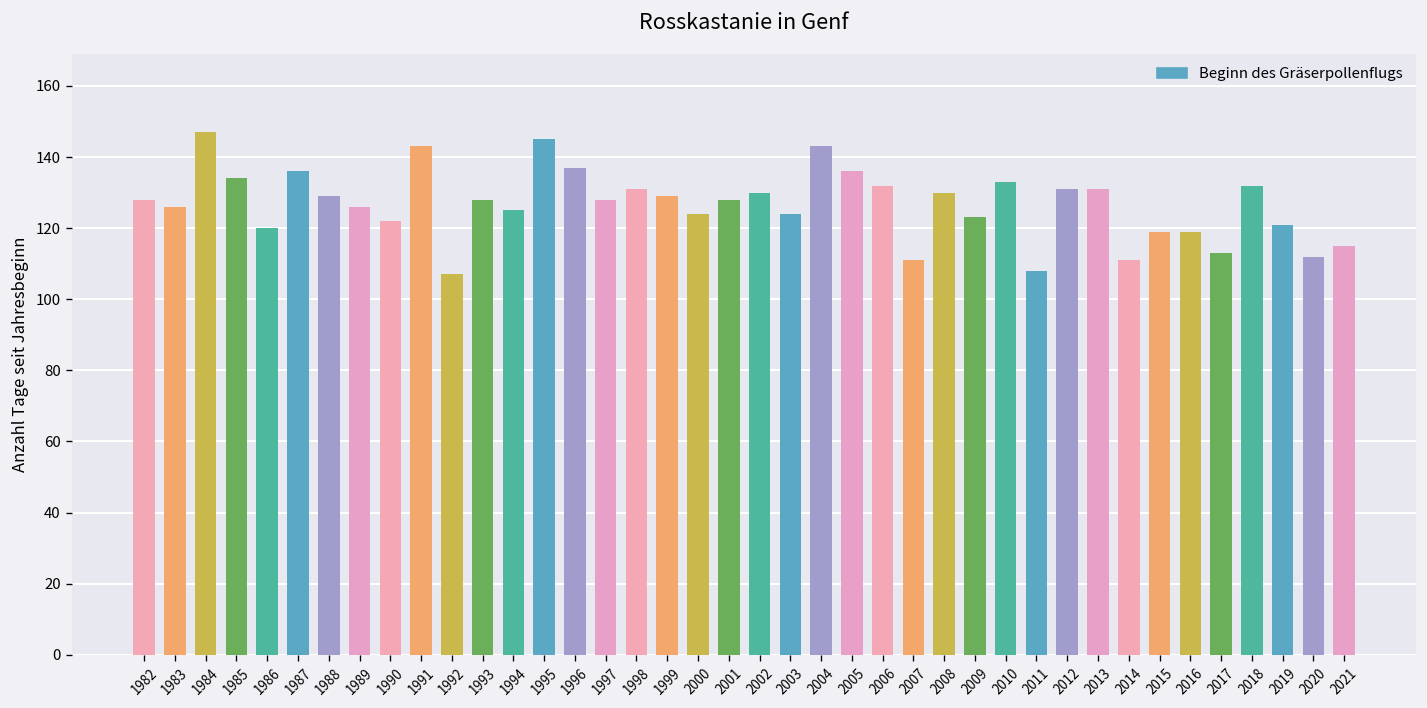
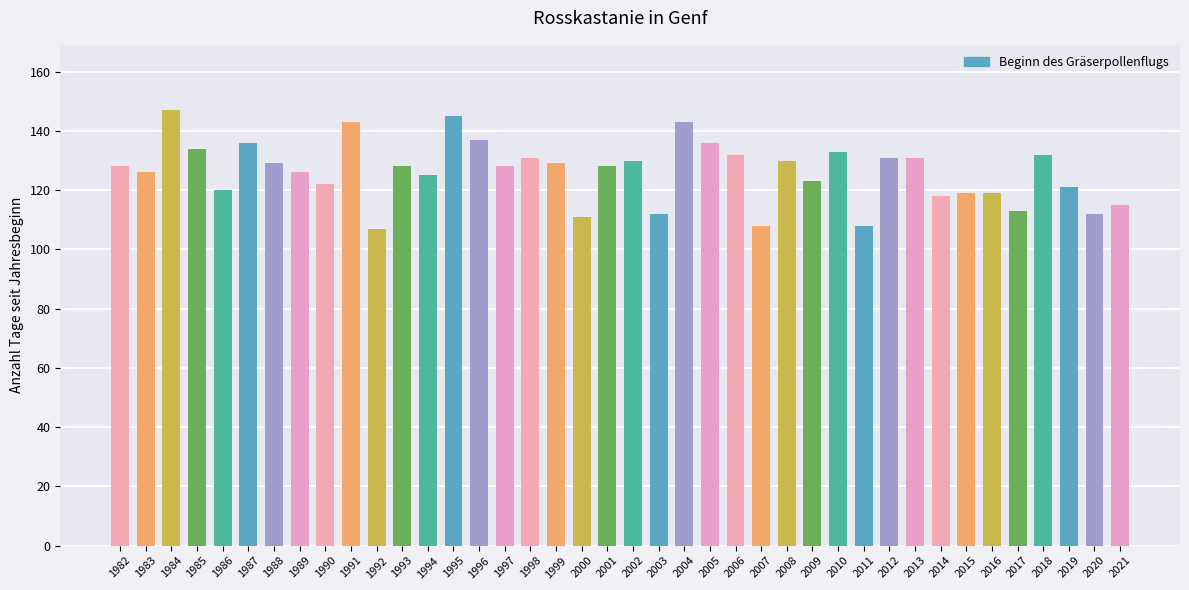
  {
    "1982": 128,
    "1983": 126,
    "1984": 147,
    "1985": 134,
    "1986": 120,
    "1987": 136,
    "1988": 129,
    "1989": 126,
    "1990": 122,
    "1991": 143,
    "1992": 107,
    "1993": 128,
    "1994": 125,
    "1995": 145,
    "1996": 137,
    "1997": 128,
    "1998": 131,
    "1999": 129,
-   "2000": 124,
+   "2000": 111,
    "2001": 128,
    "2002": 130,
-   "2003": 124,
+   "2003": 112,
    "2004": 143,
    "2005": 136,
    "2006": 132,
-   "2007": 111,
+   "2007": 108,
    "2008": 130,
    "2009": 123,
    "2010": 133,
    "2011": 108,
    "2012": 131,
    "2013": 131,
-   "2014": 111,
+   "2014": 118,
    "2015": 119,
    "2016": 119,
    "2017": 113,
    "2018": 132,
    "2019": 121,
    "2020": 112,
    "2021": 115
  }
